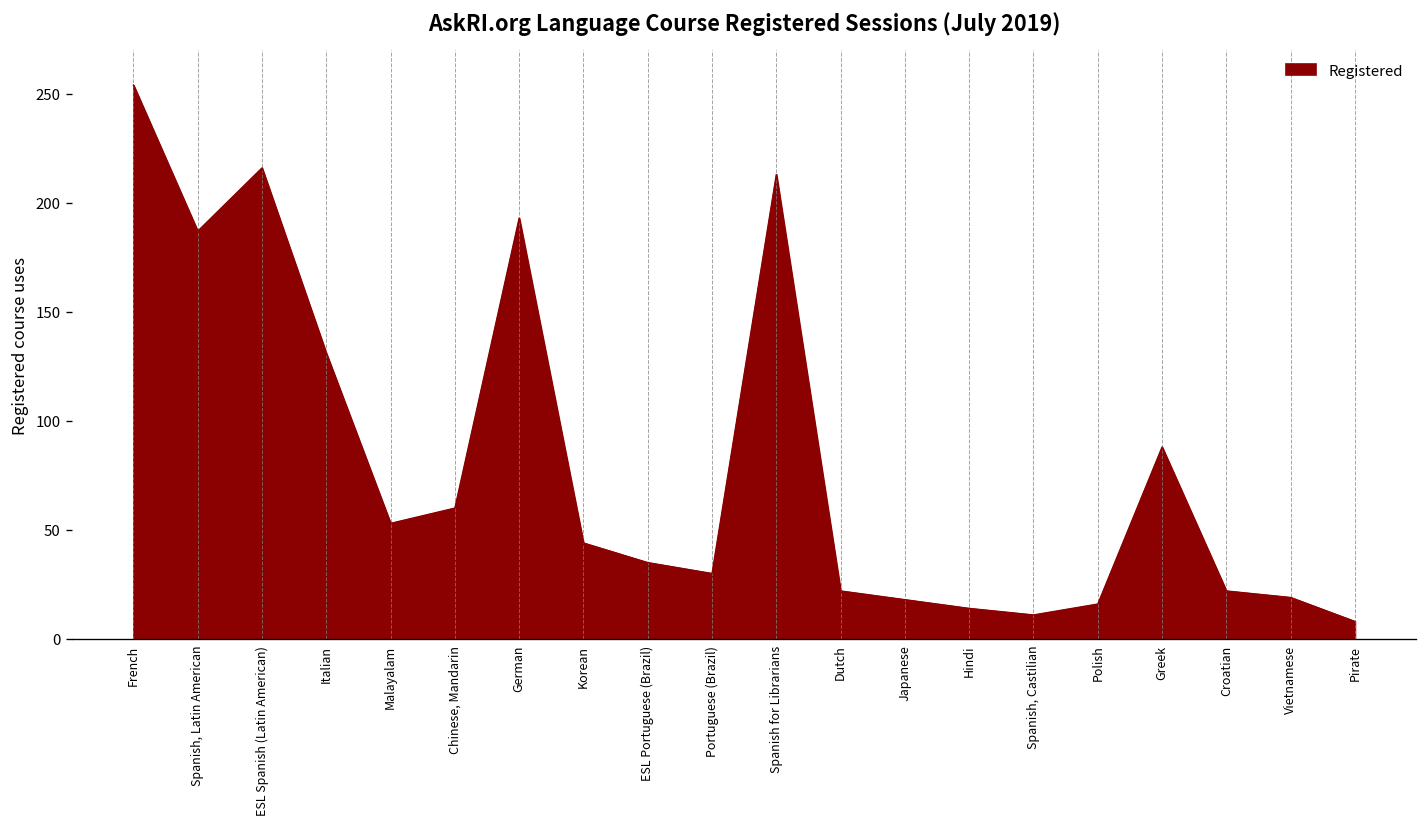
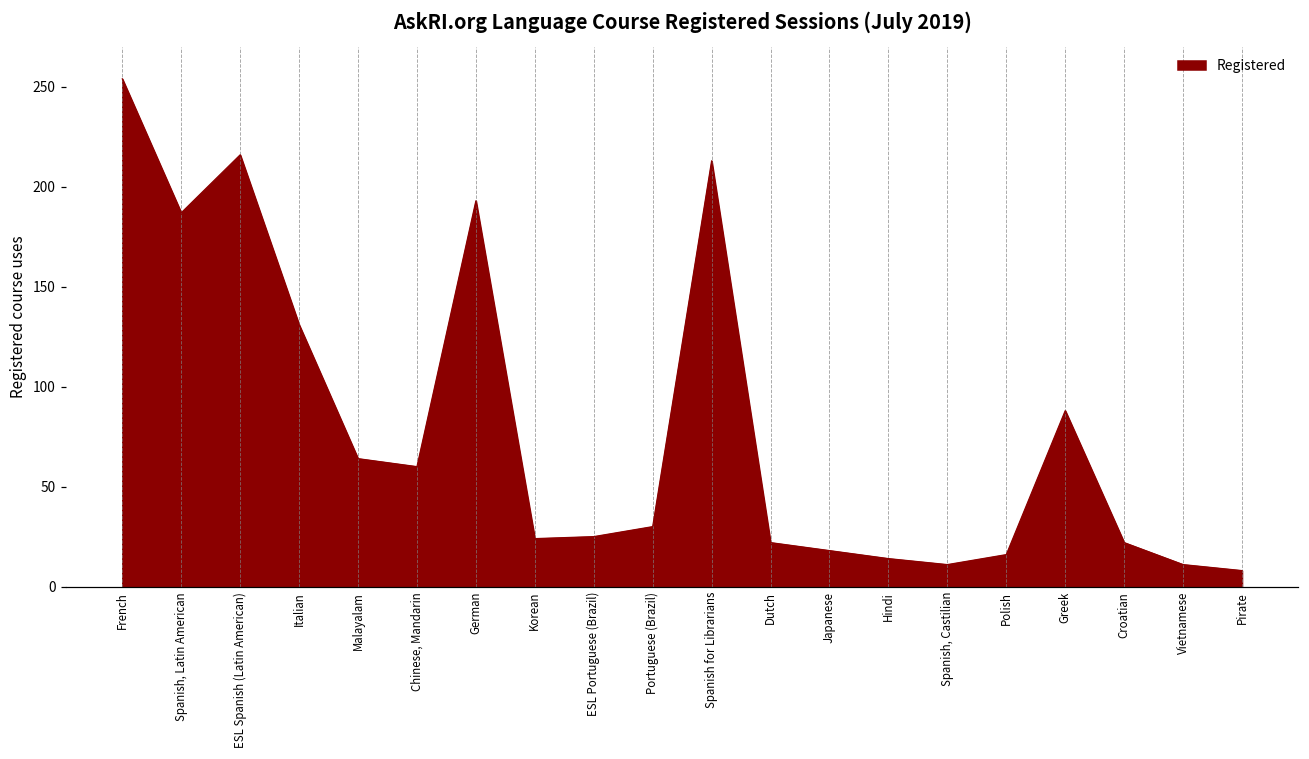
  {
    "French": 254,
    "Spanish, Latin American": 187,
    "ESL Spanish (Latin American)": 216,
    "Italian": 131,
-   "Malayalam": 53,
+   "Malayalam": 64,
    "Chinese, Mandarin": 60,
    "German": 193,
-   "Korean": 44,
-   "ESL Portuguese (Brazil)": 35,
+   "Korean": 24,
+   "ESL Portuguese (Brazil)": 25,
    "Portuguese (Brazil)": 30,
    "Spanish for Librarians": 213,
    "Dutch": 22,
    "Japanese": 18,
    "Hindi": 14,
    "Spanish, Castilian": 11,
    "Polish": 16,
    "Greek": 88,
    "Croatian": 22,
-   "Vietnamese": 19,
+   "Vietnamese": 11,
    "Pirate": 8
  }
